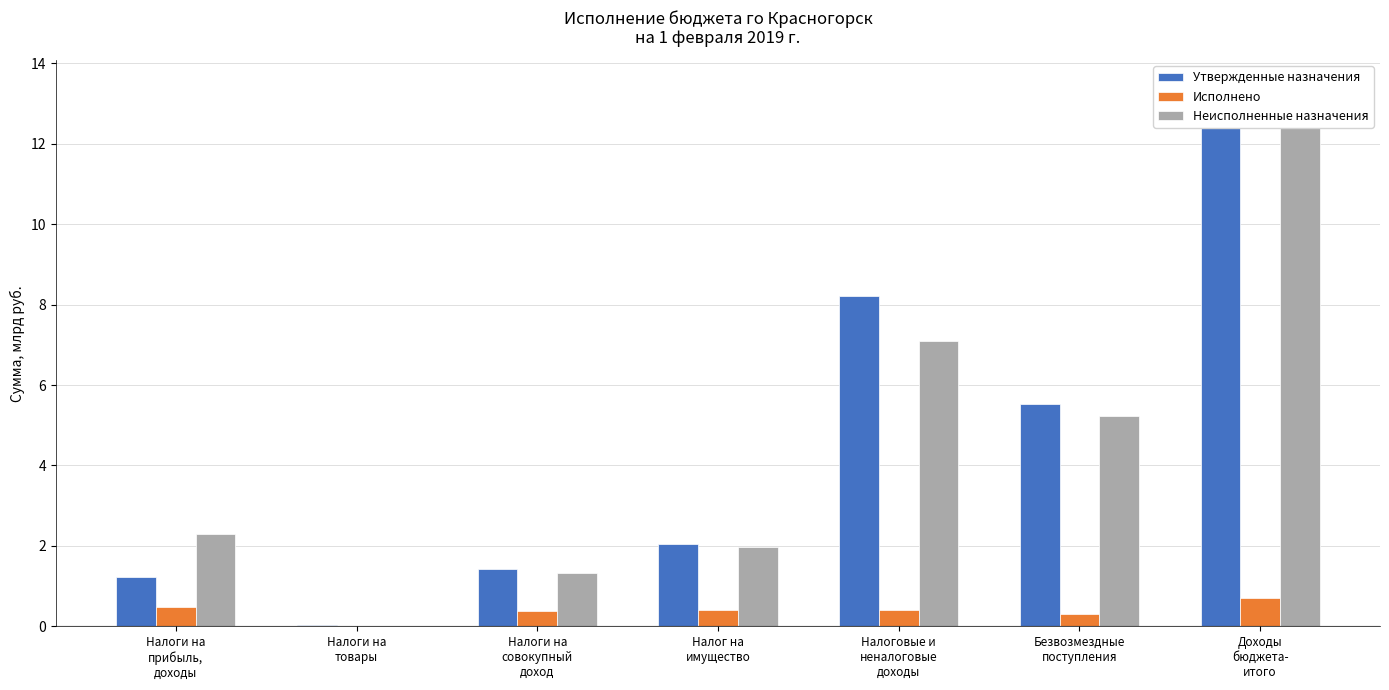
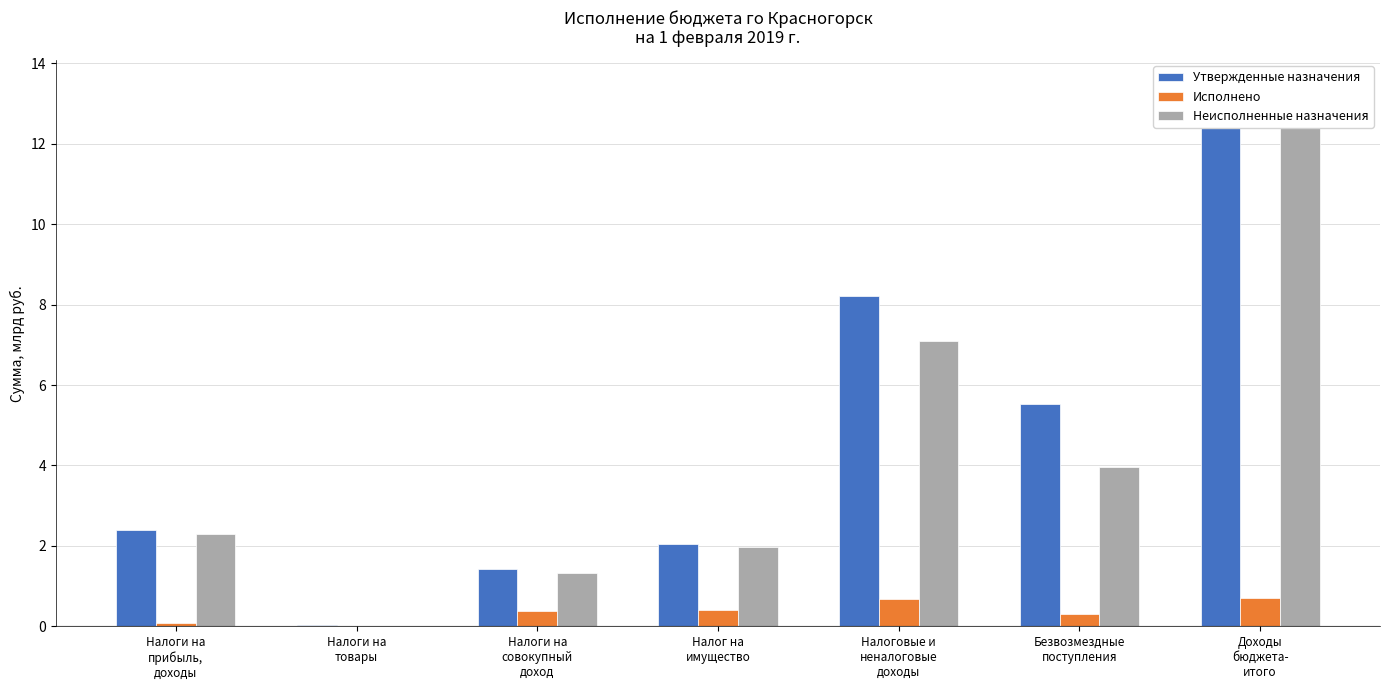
  {
    "Утвержденные назначения": {
-     "Налоги на прибыль, доходы": 1.2,
+     "Налоги на прибыль, доходы": 2.4,
      "Налоги на совокупный доход": 1.4,
      "Налог на имущество": 2.0,
      "Налоговые и неналоговые доходы": 8.2,
      "Безвозмездные поступления": 5.5
    },
    "Исполнено": {
-     "Налоги на прибыль, доходы": 0.5,
+     "Налоги на прибыль, доходы": 0.1,
      "Налоги на совокупный доход": 0.4,
      "Налог на имущество": 0.4,
-     "Налоговые и неналоговые доходы": 0.4,
+     "Налоговые и неналоговые доходы": 0.7,
      "Безвозмездные поступления": 0.3,
      "Доходы бюджета- итого": 0.7
    },
    "Неисполненные назначения": {
      "Налоги на прибыль, доходы": 2.3,
      "Налоги на совокупный доход": 1.3,
      "Налог на имущество": 2.0,
      "Налоговые и неналоговые доходы": 7.1,
-     "Безвозмездные поступления": 5.2
+     "Безвозмездные поступления": 4.0
    }
  }
